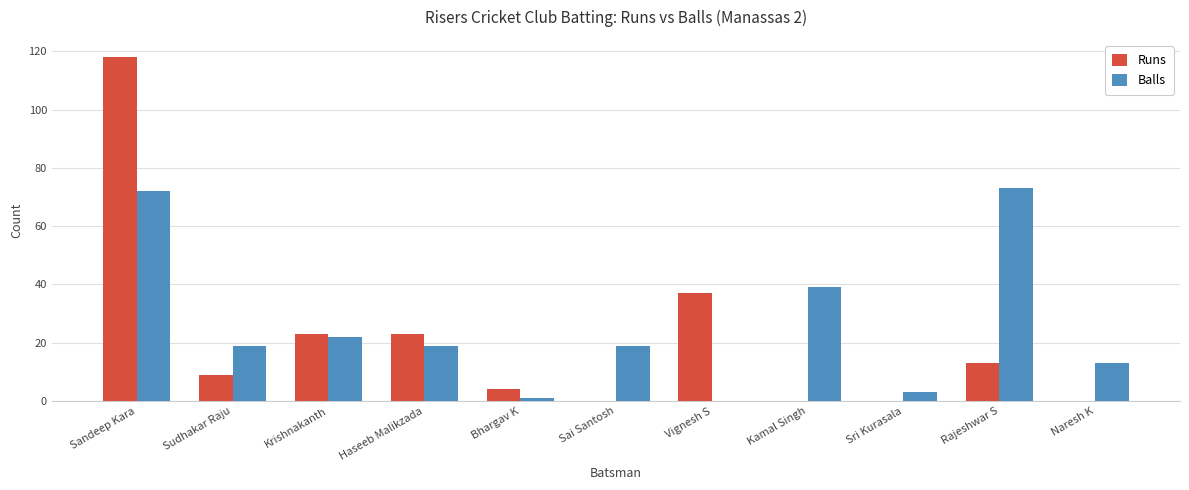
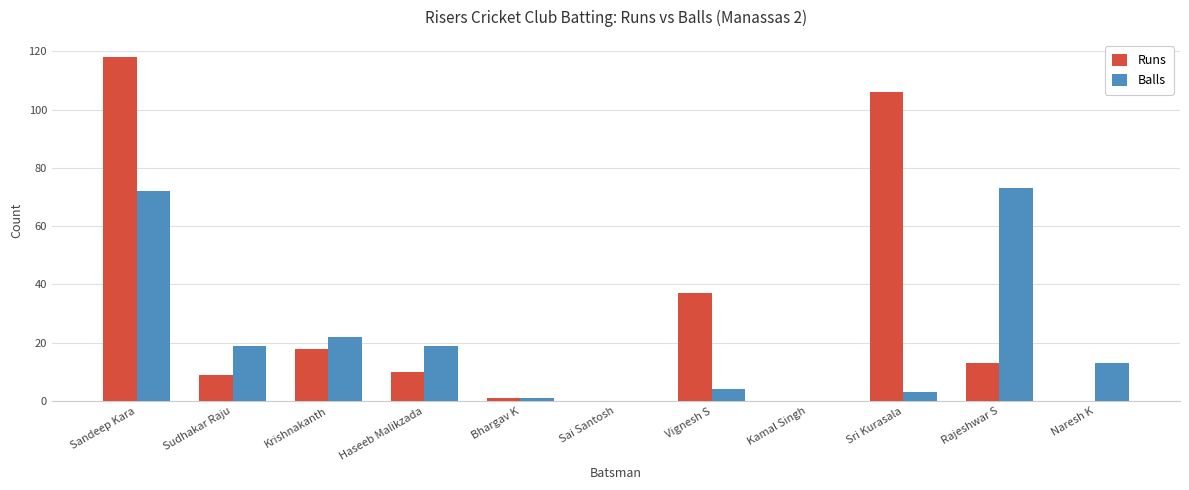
  {
    "Runs": {
      "Sandeep Kara": 118,
      "Sudhakar Raju": 9,
-     "Krishnakanth": 23,
-     "Haseeb Malikzada": 23,
-     "Bhargav K": 4,
+     "Krishnakanth": 18,
+     "Haseeb Malikzada": 10,
+     "Bhargav K": 1,
      "Sai Santosh": 0,
      "Vignesh S": 37,
      "Kamal Singh": 0,
-     "Sri Kurasala": 0,
+     "Sri Kurasala": 106,
      "Rajeshwar S": 13,
      "Naresh K": 0
    },
    "Balls": {
      "Sandeep Kara": 72,
      "Sudhakar Raju": 19,
      "Krishnakanth": 22,
      "Haseeb Malikzada": 19,
      "Bhargav K": 1,
-     "Sai Santosh": 19,
-     "Vignesh S": 0,
-     "Kamal Singh": 39,
+     "Sai Santosh": 0,
+     "Vignesh S": 4,
+     "Kamal Singh": 0,
      "Sri Kurasala": 3,
      "Rajeshwar S": 73,
      "Naresh K": 13
    }
  }
